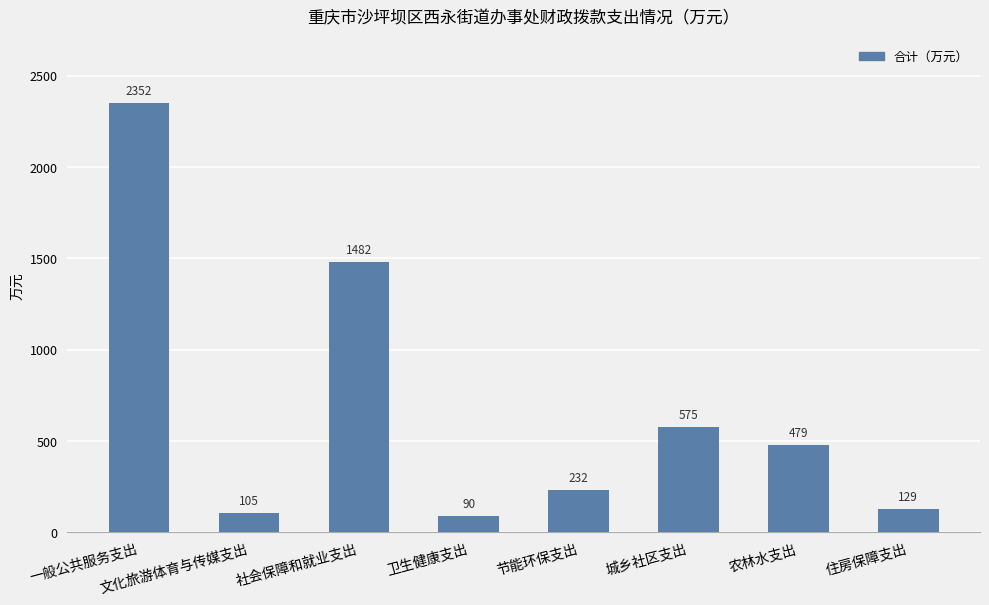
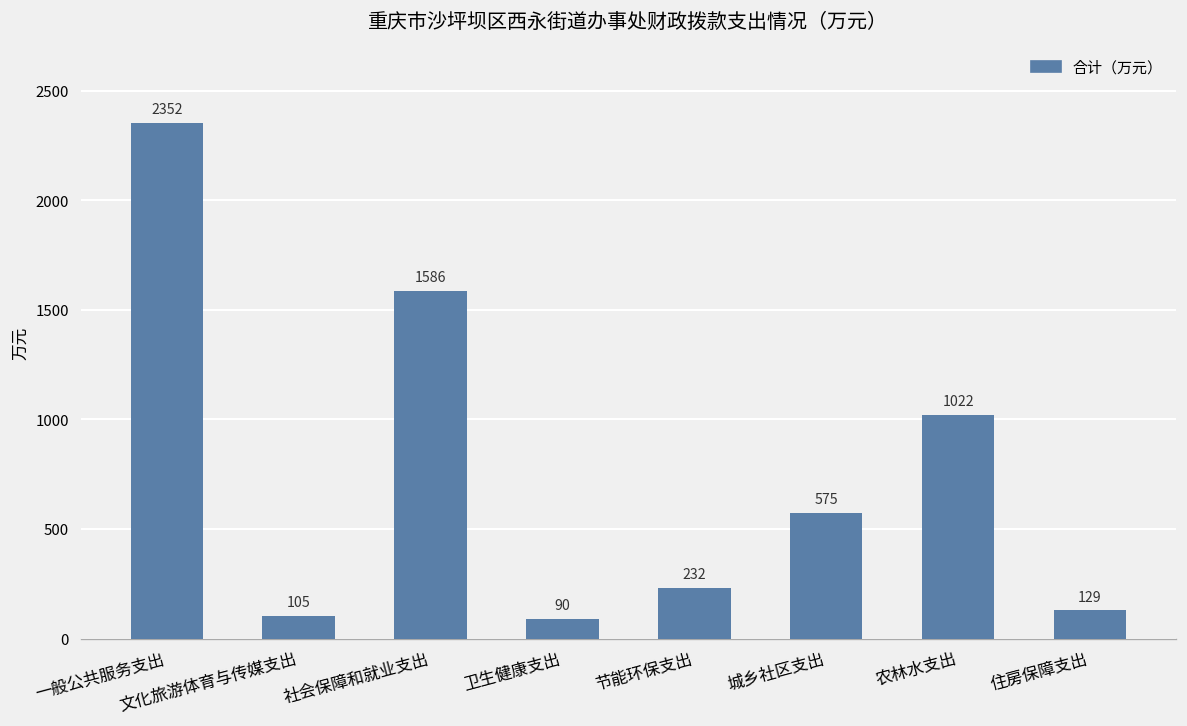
  {
    "一般公共服务支出": 2352,
    "文化旅游体育与传媒支出": 105,
-   "社会保障和就业支出": 1482,
+   "社会保障和就业支出": 1586,
    "卫生健康支出": 90,
    "节能环保支出": 232,
    "城乡社区支出": 575,
-   "农林水支出": 479,
+   "农林水支出": 1022,
    "住房保障支出": 129
  }
